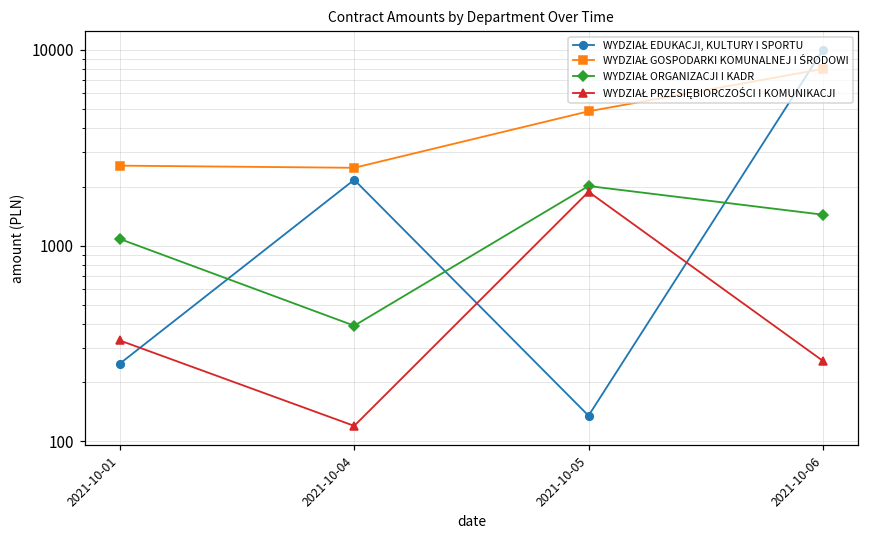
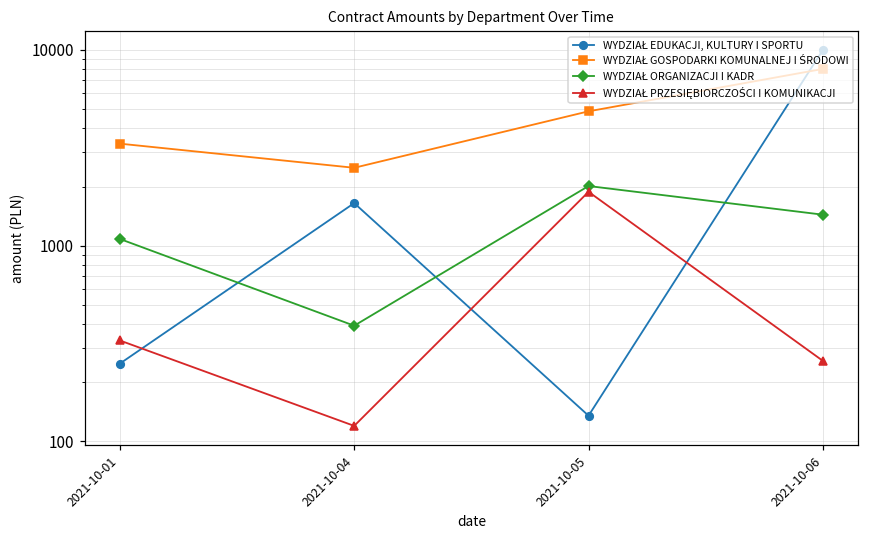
  {
    "WYDZIAŁ EDUKACJI, KULTURY I SPORTU": {
      "2021-10-01": 250,
-     "2021-10-04": 2200,
+     "2021-10-04": 1700,
      "2021-10-05": 140
    },
    "WYDZIAŁ GOSPODARKI KOMUNALNEJ I ŚRODOWI": {
-     "2021-10-01": 2600,
+     "2021-10-01": 3300,
      "2021-10-04": 2500,
      "2021-10-05": 4900
    },
    "WYDZIAŁ ORGANIZACJI I KADR": {
      "2021-10-01": 1100,
      "2021-10-04": 390,
      "2021-10-05": 2000,
      "2021-10-06": 1400
    },
    "WYDZIAŁ PRZESIĘBIORCZOŚCI I KOMUNIKACJI": {
      "2021-10-01": 330,
      "2021-10-04": 120,
      "2021-10-05": 1900,
      "2021-10-06": 260
    }
  }
